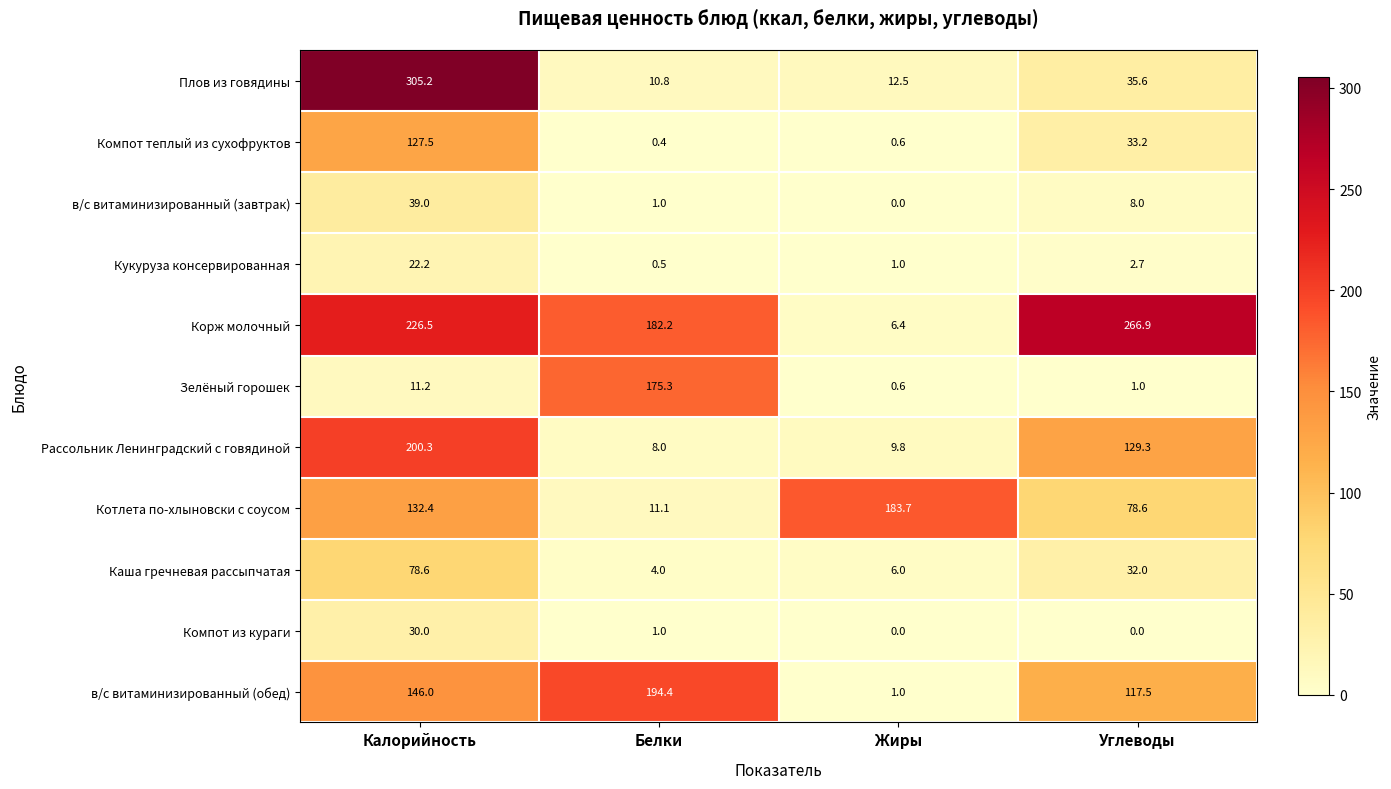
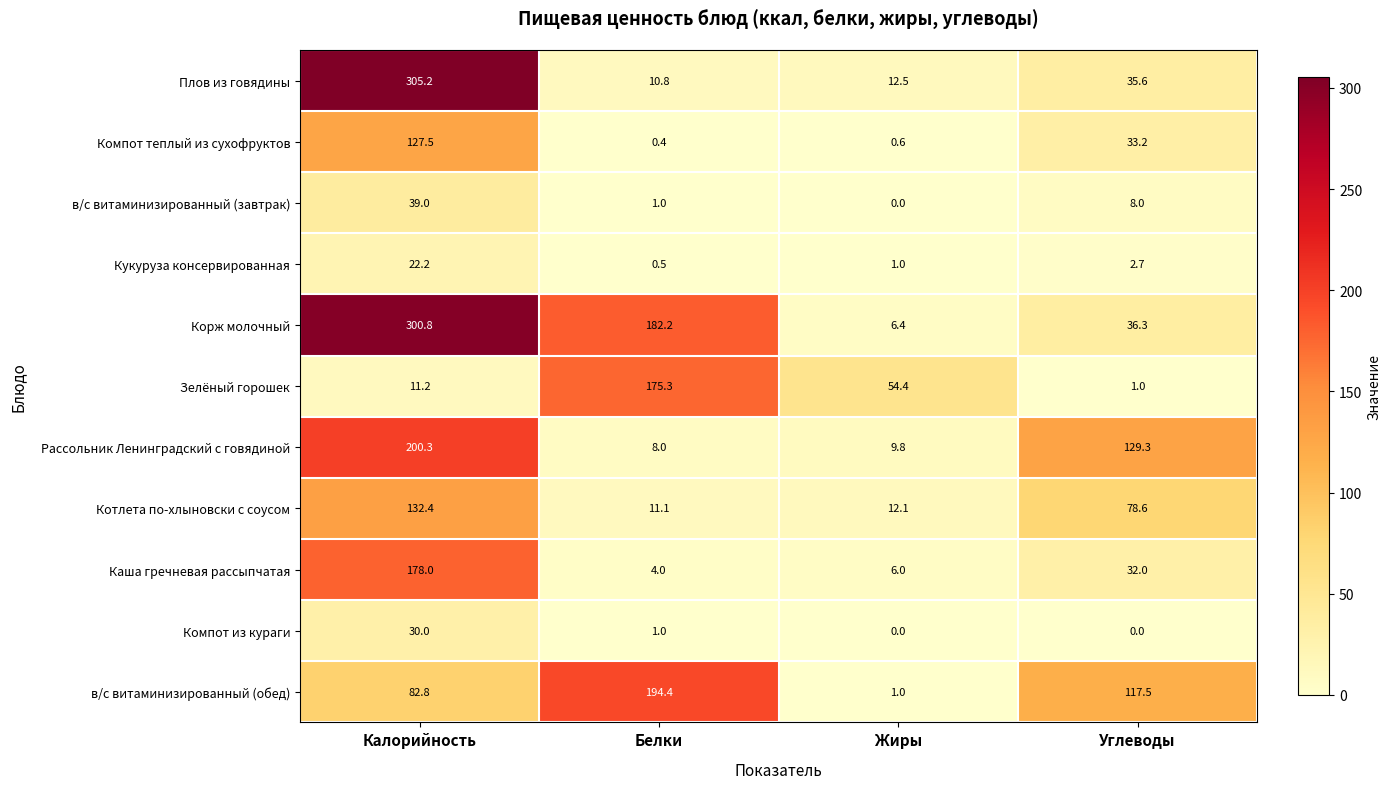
  {
    "Плов из говядины": {
      "Калорийность": 305.2,
      "Белки": 10.8,
      "Жиры": 12.5,
      "Углеводы": 35.6
    },
    "Компот теплый из сухофруктов": {
      "Калорийность": 127.5,
      "Белки": 0.4,
      "Жиры": 0.6,
      "Углеводы": 33.2
    },
    "в/с витаминизированный (завтрак)": {
      "Калорийность": 39.0,
      "Белки": 1.0,
      "Жиры": 0.0,
      "Углеводы": 8.0
    },
    "Кукуруза консервированная": {
      "Калорийность": 22.2,
      "Белки": 0.5,
      "Жиры": 1.0,
      "Углеводы": 2.7
    },
    "Корж молочный": {
-     "Калорийность": 226.5,
+     "Калорийность": 300.8,
      "Белки": 182.2,
      "Жиры": 6.4,
-     "Углеводы": 266.9
+     "Углеводы": 36.3
    },
    "Зелёный горошек": {
      "Калорийность": 11.2,
      "Белки": 175.3,
-     "Жиры": 0.6,
+     "Жиры": 54.4,
      "Углеводы": 1.0
    },
    "Рассольник Ленинградский с говядиной": {
      "Калорийность": 200.3,
      "Белки": 8.0,
      "Жиры": 9.8,
      "Углеводы": 129.3
    },
    "Котлета по-хлыновски с соусом": {
      "Калорийность": 132.4,
      "Белки": 11.1,
-     "Жиры": 183.7,
+     "Жиры": 12.1,
      "Углеводы": 78.6
    },
    "Каша гречневая рассыпчатая": {
-     "Калорийность": 78.6,
+     "Калорийность": 178.0,
      "Белки": 4.0,
      "Жиры": 6.0,
      "Углеводы": 32.0
    },
    "Компот из кураги": {
      "Калорийность": 30.0,
      "Белки": 1.0,
      "Жиры": 0.0,
      "Углеводы": 0.0
    },
    "в/с витаминизированный (обед)": {
-     "Калорийность": 146.0,
+     "Калорийность": 82.8,
      "Белки": 194.4,
      "Жиры": 1.0,
      "Углеводы": 117.5
    }
  }
